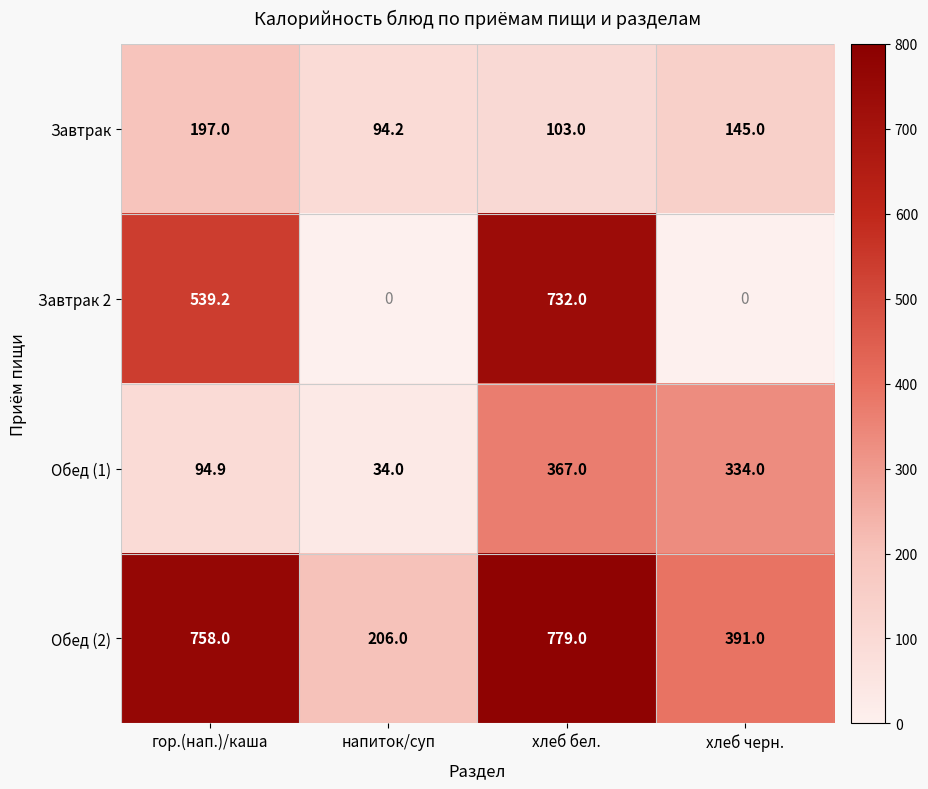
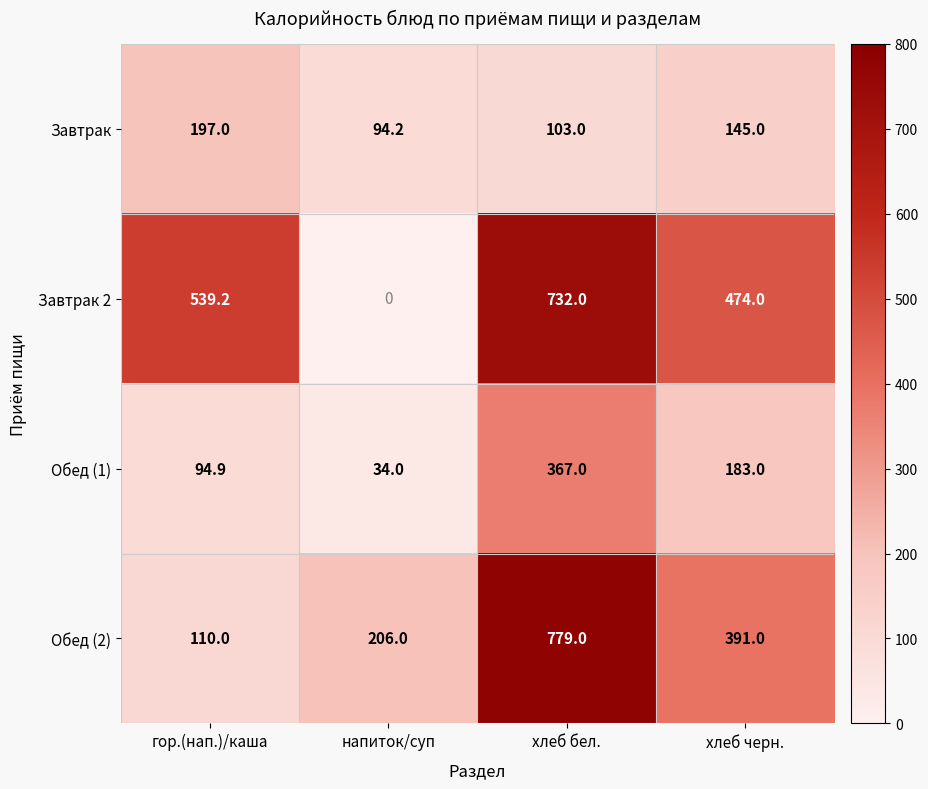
  {
    "Завтрак": {
      "гор.(нап.)/каша": 197.0,
      "напиток/суп": 94.2,
      "хлеб бел.": 103.0,
      "хлеб черн.": 145.0
    },
    "Завтрак 2": {
      "гор.(нап.)/каша": 539.2,
      "напиток/суп": 0,
      "хлеб бел.": 732.0,
-     "хлеб черн.": 0
+     "хлеб черн.": 474.0
    },
    "Обед (1)": {
      "гор.(нап.)/каша": 94.9,
      "напиток/суп": 34.0,
      "хлеб бел.": 367.0,
-     "хлеб черн.": 334.0
+     "хлеб черн.": 183.0
    },
    "Обед (2)": {
-     "гор.(нап.)/каша": 758.0,
+     "гор.(нап.)/каша": 110.0,
      "напиток/суп": 206.0,
      "хлеб бел.": 779.0,
      "хлеб черн.": 391.0
    }
  }
